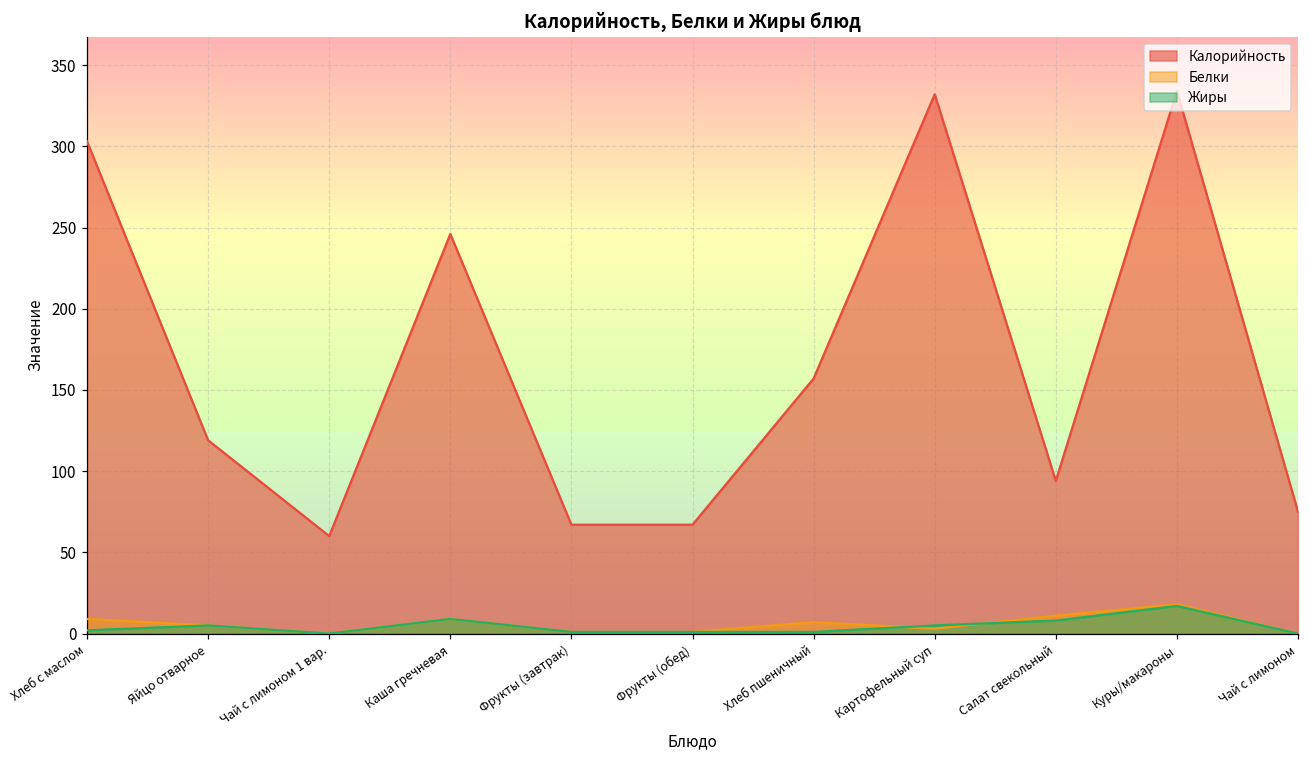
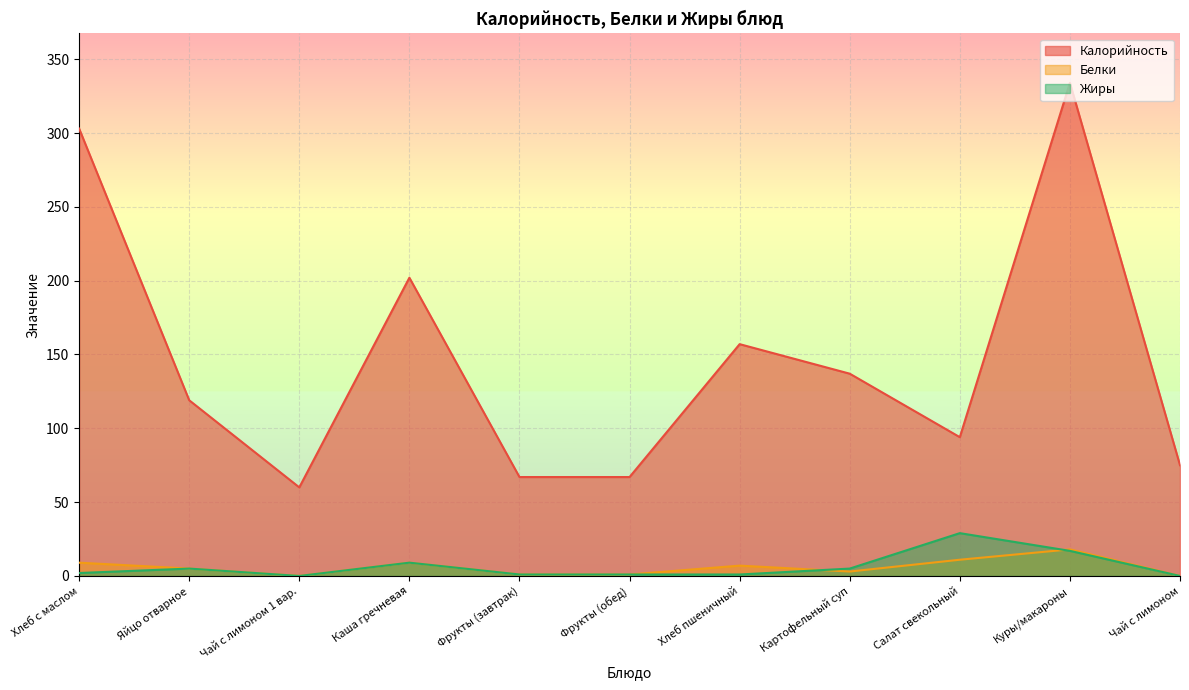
  {
    "Калорийность": {
      "Хлеб с маслом": 303,
      "Яйцо отварное": 119,
      "Чай с лимоном 1 вар.": 60,
-     "Каша гречневая": 246,
+     "Каша гречневая": 202,
      "Фрукты (завтрак)": 67,
      "Фрукты (обед)": 67,
      "Хлеб пшеничный": 157,
-     "Картофельный суп": 332,
+     "Картофельный суп": 137,
      "Салат свекольный": 94,
      "Чай с лимоном": 75
    },
    "Белки": {
      "Хлеб с маслом": 9,
      "Хлеб пшеничный": 7,
      "Картофельный суп": 3,
      "Салат свекольный": 11
    },
    "Жиры": {
      "Хлеб с маслом": 2,
      "Хлеб пшеничный": 1,
      "Картофельный суп": 5,
-     "Салат свекольный": 8
+     "Салат свекольный": 29
    }
  }
